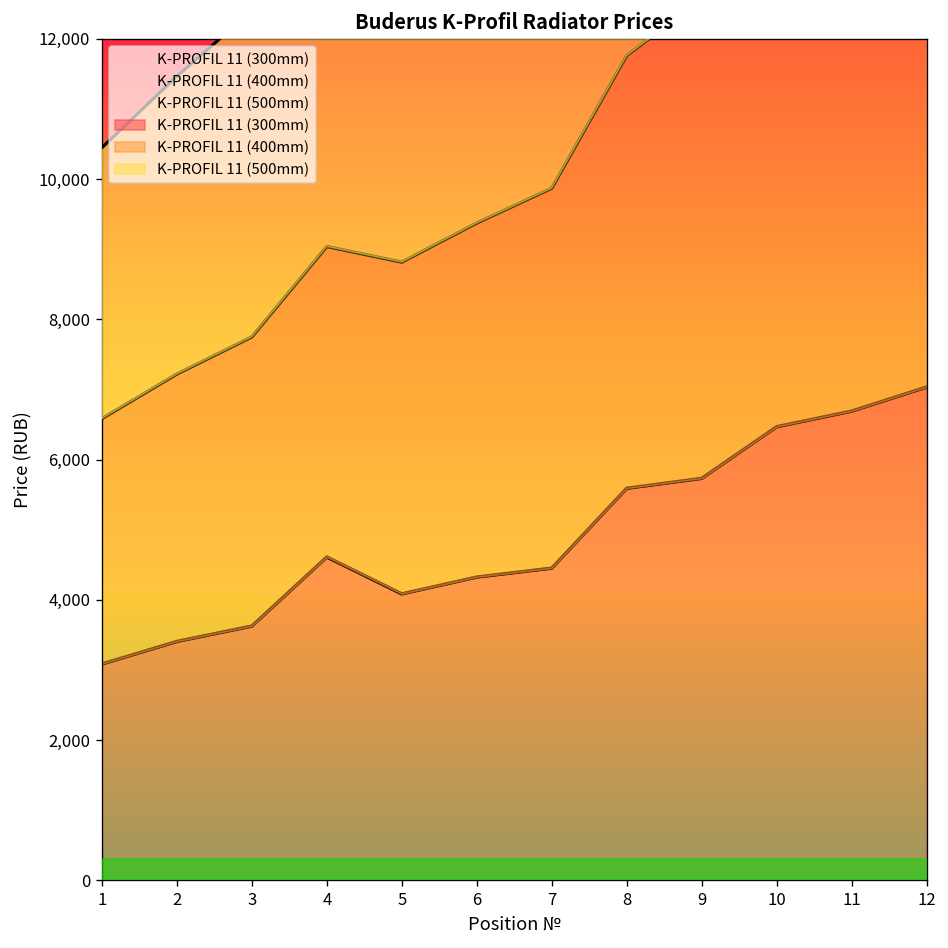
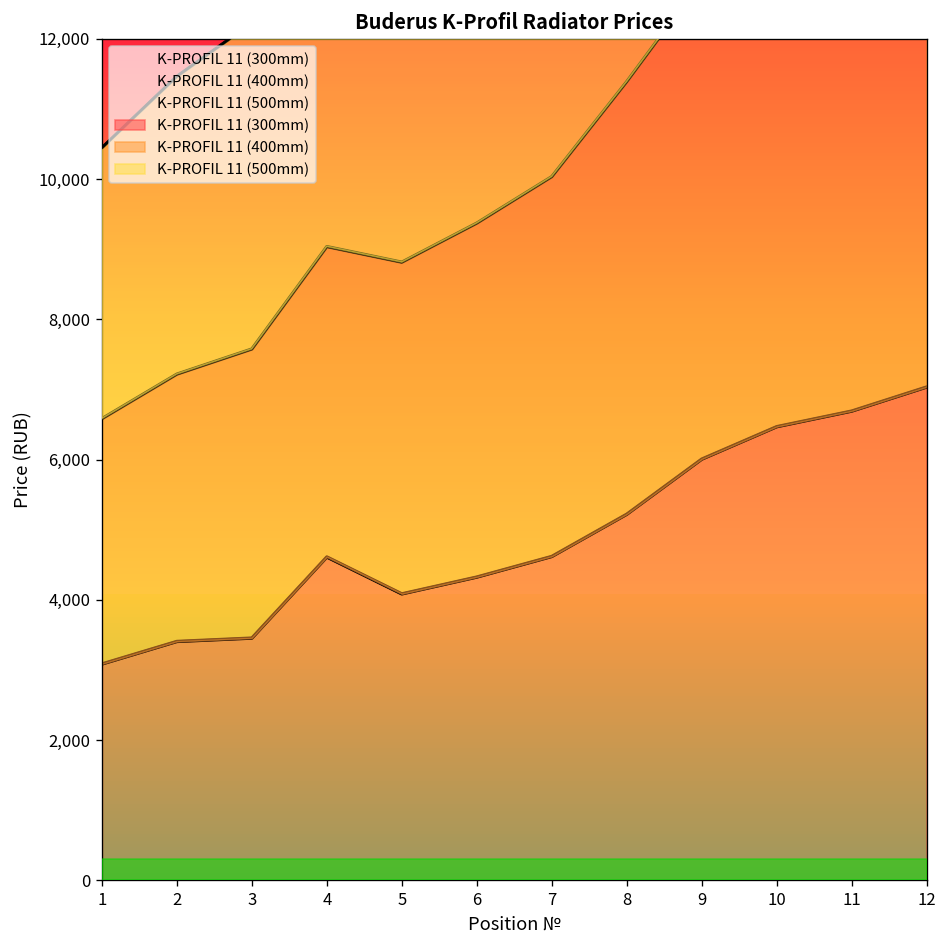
  {
    "K-PROFIL 11 (300mm)": {
      "1": "3,100",
      "2": "3,400",
-     "3": "3,600",
+     "3": "3,500",
      "4": "4,600",
      "5": "4,100",
      "6": "4,300",
-     "7": "4,500",
-     "8": "5,600",
-     "9": "5,700",
+     "7": "4,600",
+     "8": "5,200",
+     "9": "6,000",
      "10": "6,500",
      "11": "6,700",
      "12": "7,000"
    }
  }
